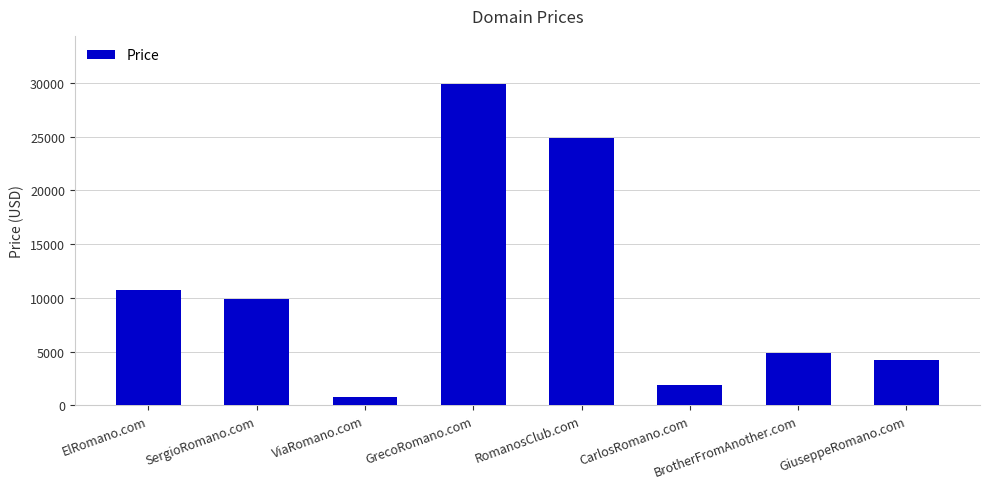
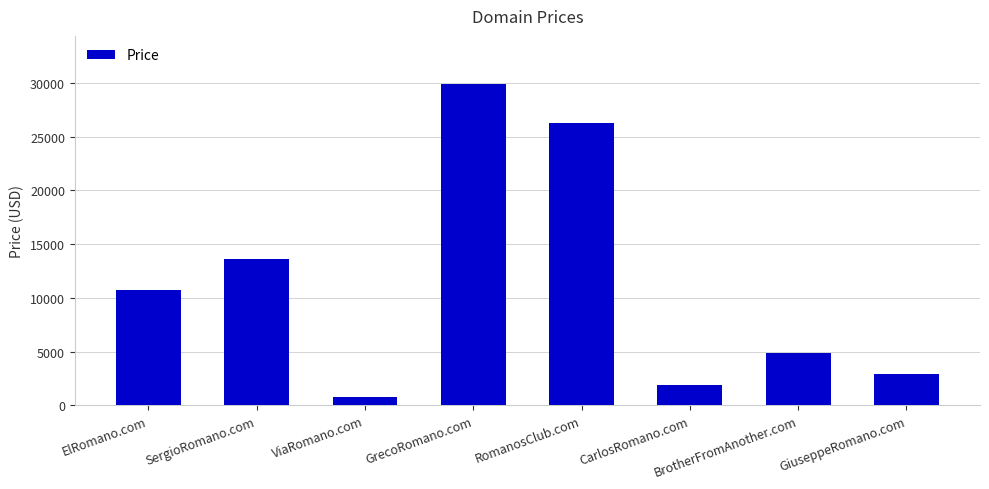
  {
    "ElRomano.com": 10700,
-   "SergioRomano.com": 9900,
+   "SergioRomano.com": 13600,
    "ViaRomano.com": 800,
    "GrecoRomano.com": 29900,
-   "RomanosClub.com": 24900,
+   "RomanosClub.com": 26200,
    "CarlosRomano.com": 1900,
    "BrotherFromAnother.com": 4900,
-   "GiuseppeRomano.com": 4300
+   "GiuseppeRomano.com": 2900
  }
